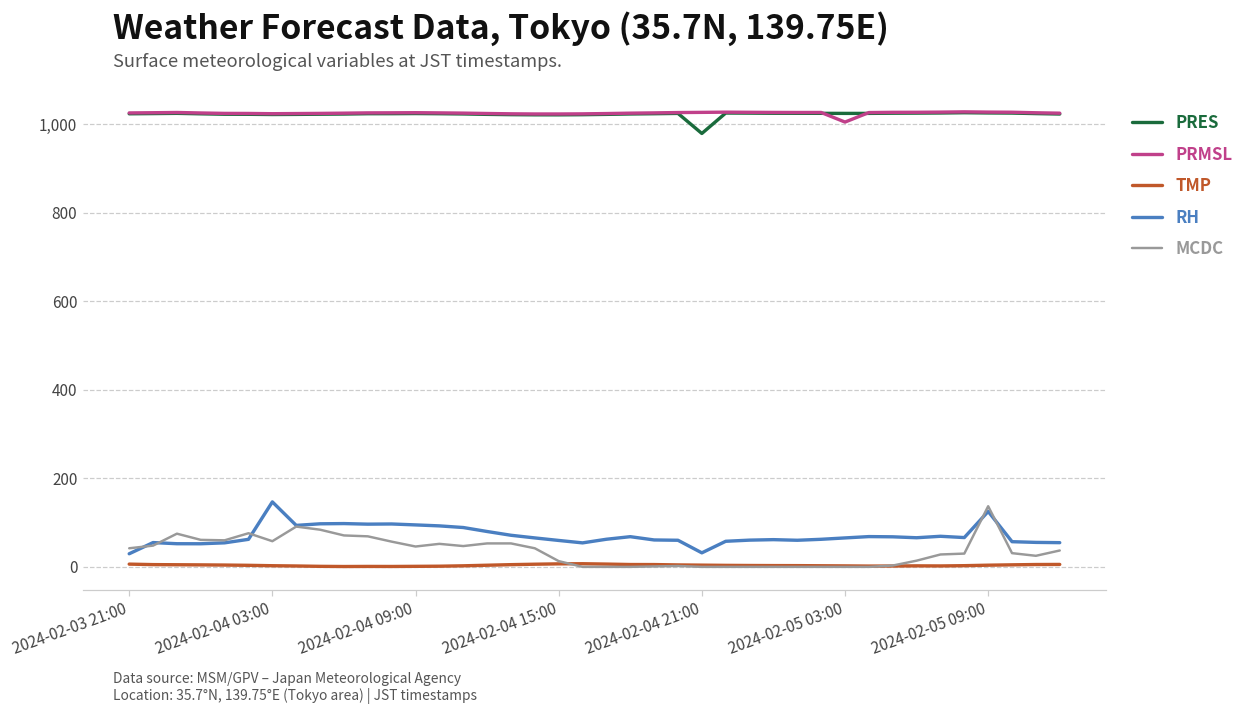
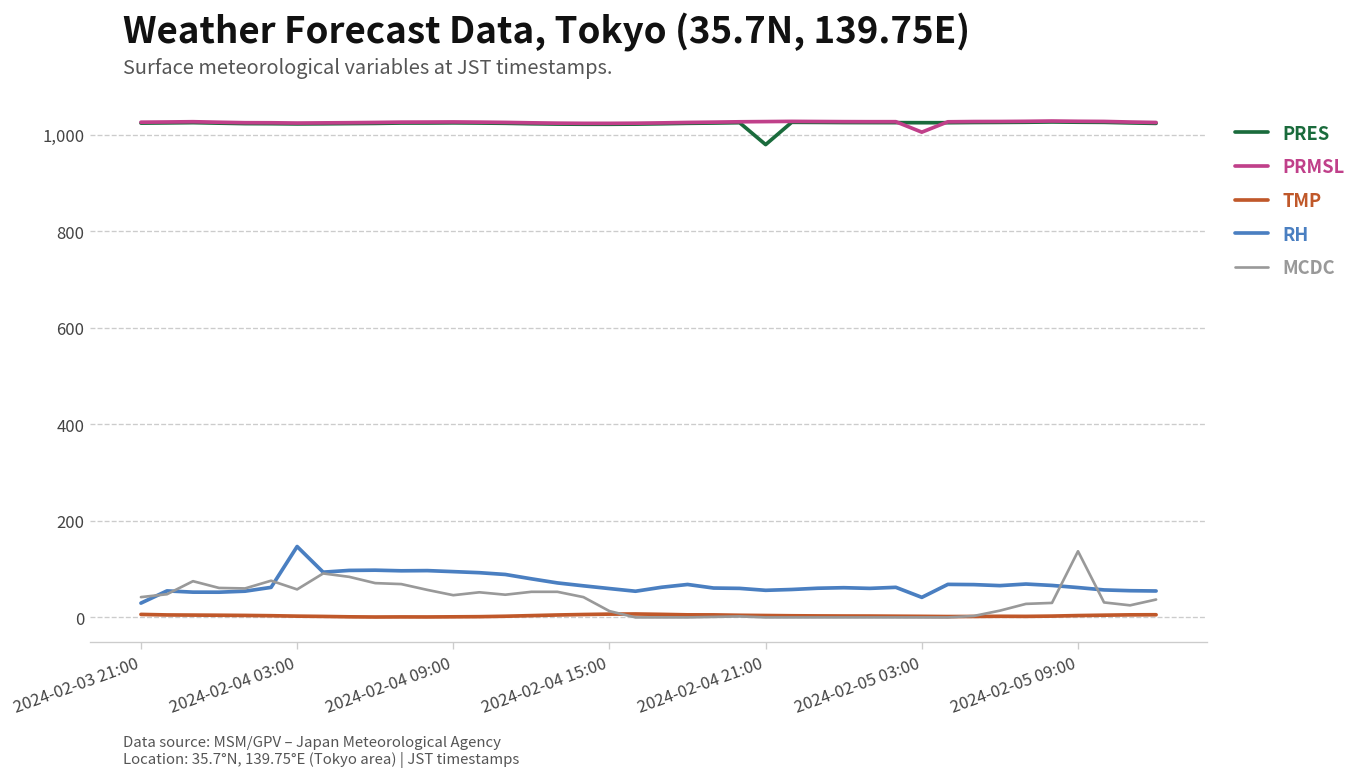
  {
    "PRES": {
      "2024-02-04 21:00": "980",
      "2024-02-05 03:00": "1,020"
    },
    "PRMSL": {
      "2024-02-04 21:00": "1,030",
      "2024-02-05 03:00": "1,000"
    },
    "TMP": {
      "2024-02-03 21:00": "10",
      "2024-02-04 03:00": "0",
      "2024-02-04 09:00": "0",
      "2024-02-05 09:00": "0"
    },
    "RH": {
      "2024-02-03 21:00": "30",
      "2024-02-04 03:00": "150",
      "2024-02-04 09:00": "90",
      "2024-02-04 15:00": "60",
-     "2024-02-04 21:00": "30",
-     "2024-02-05 03:00": "70",
-     "2024-02-05 09:00": "130"
+     "2024-02-04 21:00": "60",
+     "2024-02-05 03:00": "40",
+     "2024-02-05 09:00": "60"
    },
    "MCDC": {
      "2024-02-03 21:00": "40",
      "2024-02-04 03:00": "60",
      "2024-02-04 09:00": "50",
      "2024-02-05 09:00": "140"
    }
  }
